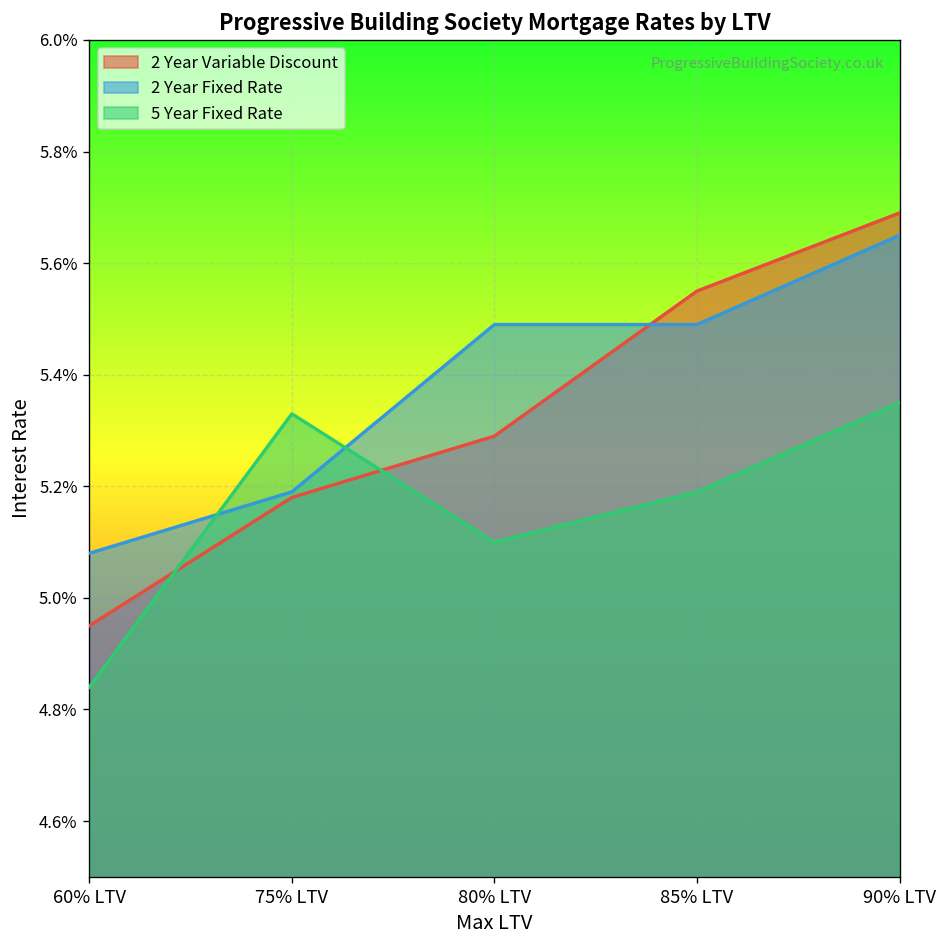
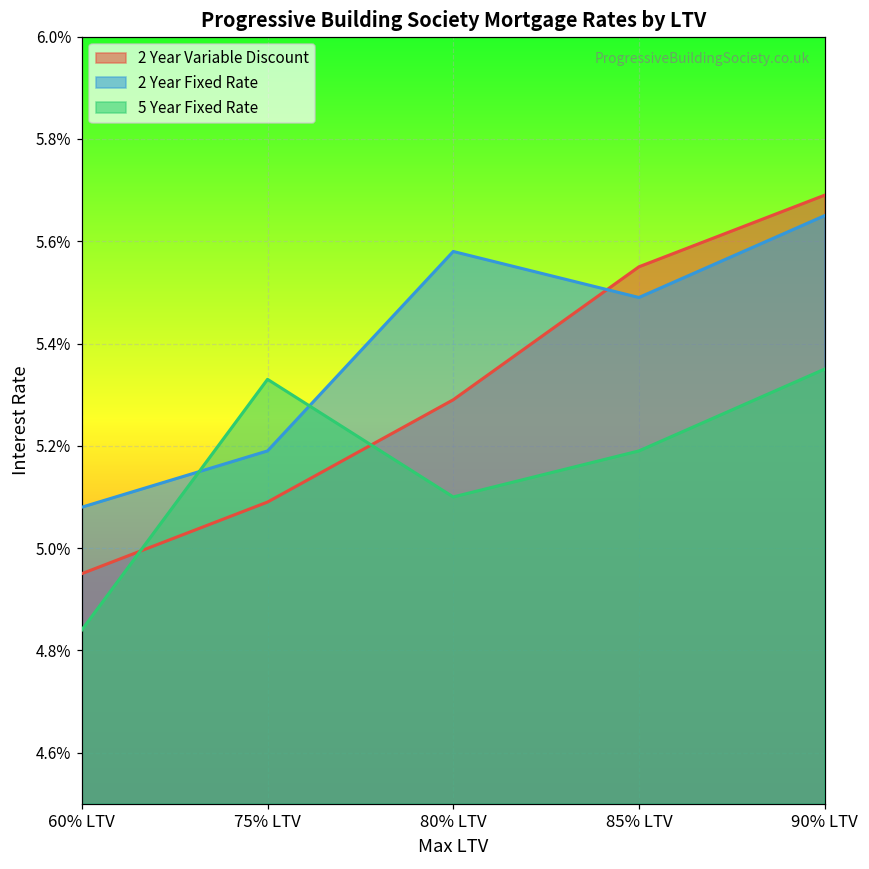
  {
    "2 Year Variable Discount": {
      "60% LTV": "4.95%",
-     "75% LTV": "5.18%",
+     "75% LTV": "5.09%",
      "80% LTV": "5.29%",
      "85% LTV": "5.55%",
      "90% LTV": "5.69%"
    },
    "2 Year Fixed Rate": {
      "60% LTV": "5.08%",
      "75% LTV": "5.19%",
-     "80% LTV": "5.49%",
+     "80% LTV": "5.58%",
      "85% LTV": "5.49%",
      "90% LTV": "5.65%"
    },
    "5 Year Fixed Rate": {
      "60% LTV": "4.84%",
      "75% LTV": "5.33%",
      "80% LTV": "5.10%",
      "85% LTV": "5.19%",
      "90% LTV": "5.35%"
    }
  }
